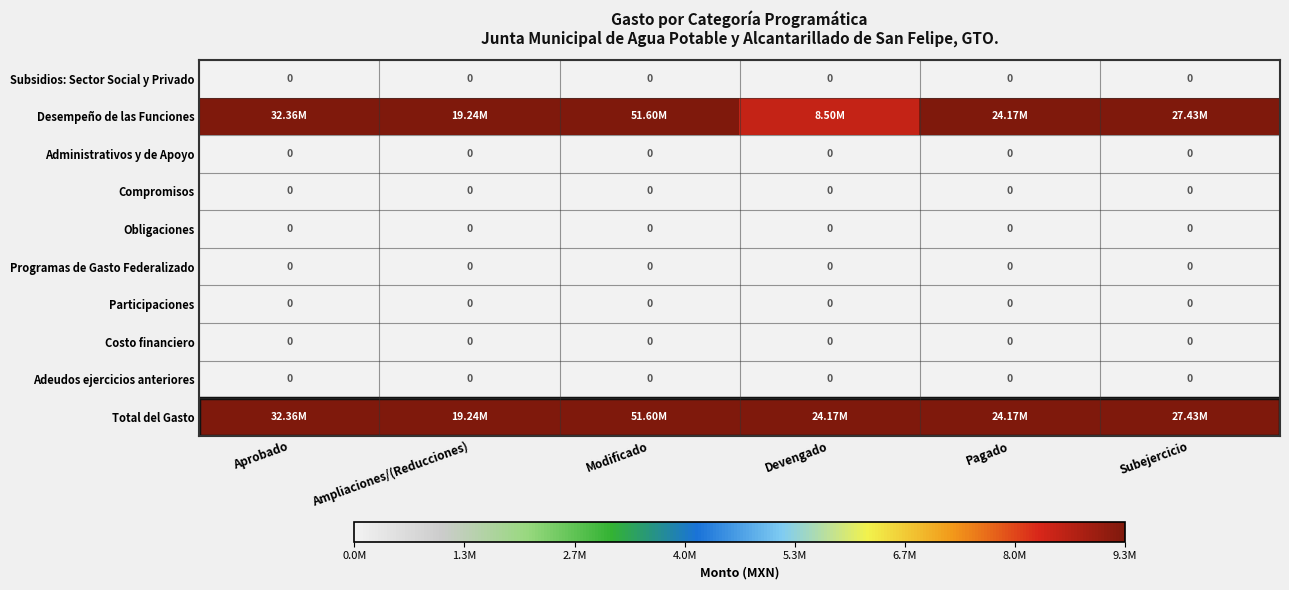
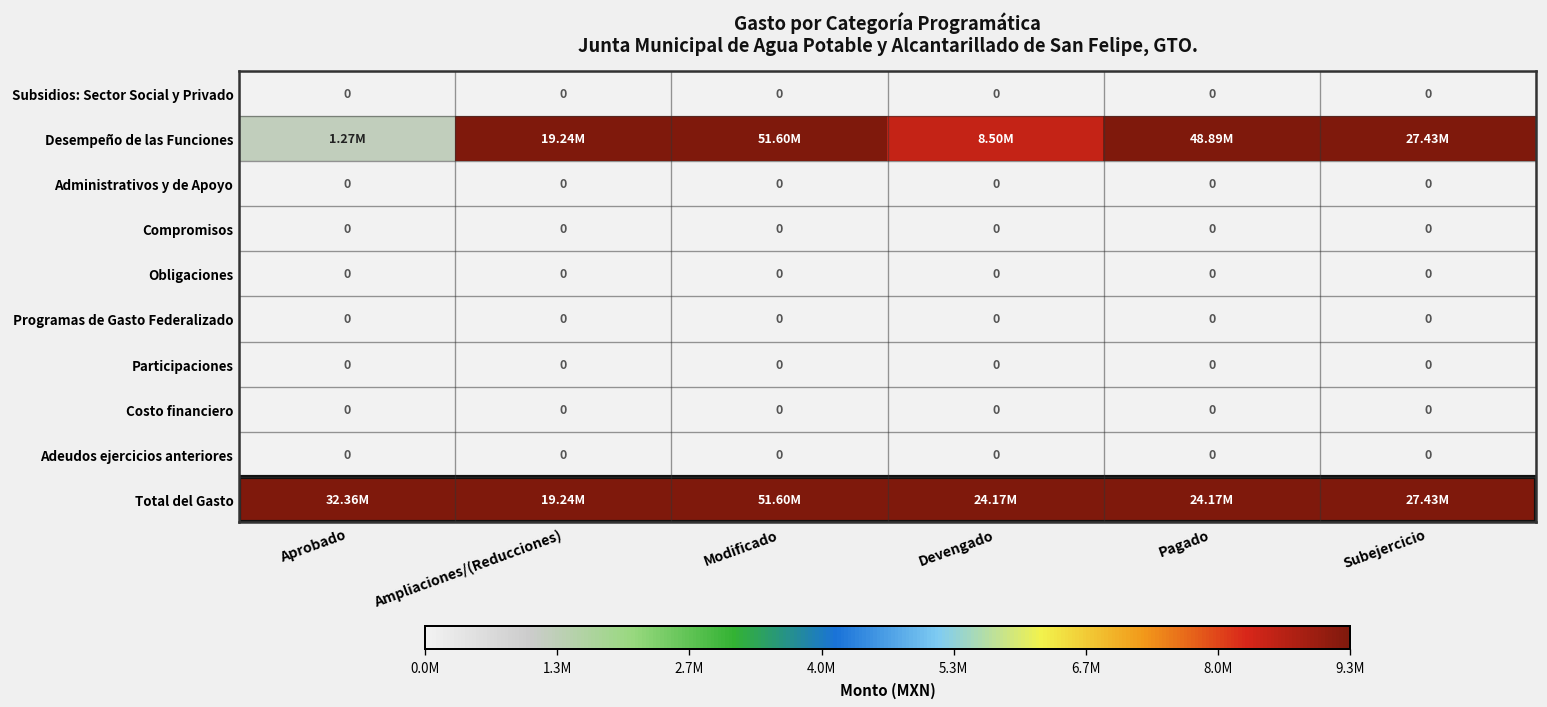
  {
    "Subsidios: Sector Social y Privado": {
      "Aprobado": "0",
      "Ampliaciones/(Reducciones)": "0",
      "Modificado": "0",
      "Devengado": "0",
      "Pagado": "0",
      "Subejercicio": "0"
    },
    "Desempeño de las Funciones": {
-     "Aprobado": "32.36M",
+     "Aprobado": "1.27M",
      "Ampliaciones/(Reducciones)": "19.24M",
      "Modificado": "51.60M",
      "Devengado": "8.50M",
-     "Pagado": "24.17M",
+     "Pagado": "48.89M",
      "Subejercicio": "27.43M"
    },
    "Administrativos y de Apoyo": {
      "Aprobado": "0",
      "Ampliaciones/(Reducciones)": "0",
      "Modificado": "0",
      "Devengado": "0",
      "Pagado": "0",
      "Subejercicio": "0"
    },
    "Compromisos": {
      "Aprobado": "0",
      "Ampliaciones/(Reducciones)": "0",
      "Modificado": "0",
      "Devengado": "0",
      "Pagado": "0",
      "Subejercicio": "0"
    },
    "Obligaciones": {
      "Aprobado": "0",
      "Ampliaciones/(Reducciones)": "0",
      "Modificado": "0",
      "Devengado": "0",
      "Pagado": "0",
      "Subejercicio": "0"
    },
    "Programas de Gasto Federalizado": {
      "Aprobado": "0",
      "Ampliaciones/(Reducciones)": "0",
      "Modificado": "0",
      "Devengado": "0",
      "Pagado": "0",
      "Subejercicio": "0"
    },
    "Participaciones": {
      "Aprobado": "0",
      "Ampliaciones/(Reducciones)": "0",
      "Modificado": "0",
      "Devengado": "0",
      "Pagado": "0",
      "Subejercicio": "0"
    },
    "Costo financiero": {
      "Aprobado": "0",
      "Ampliaciones/(Reducciones)": "0",
      "Modificado": "0",
      "Devengado": "0",
      "Pagado": "0",
      "Subejercicio": "0"
    },
    "Adeudos ejercicios anteriores": {
      "Aprobado": "0",
      "Ampliaciones/(Reducciones)": "0",
      "Modificado": "0",
      "Devengado": "0",
      "Pagado": "0",
      "Subejercicio": "0"
    },
    "Total del Gasto": {
      "Aprobado": "32.36M",
      "Ampliaciones/(Reducciones)": "19.24M",
      "Modificado": "51.60M",
      "Devengado": "24.17M",
      "Pagado": "24.17M",
      "Subejercicio": "27.43M"
    }
  }
